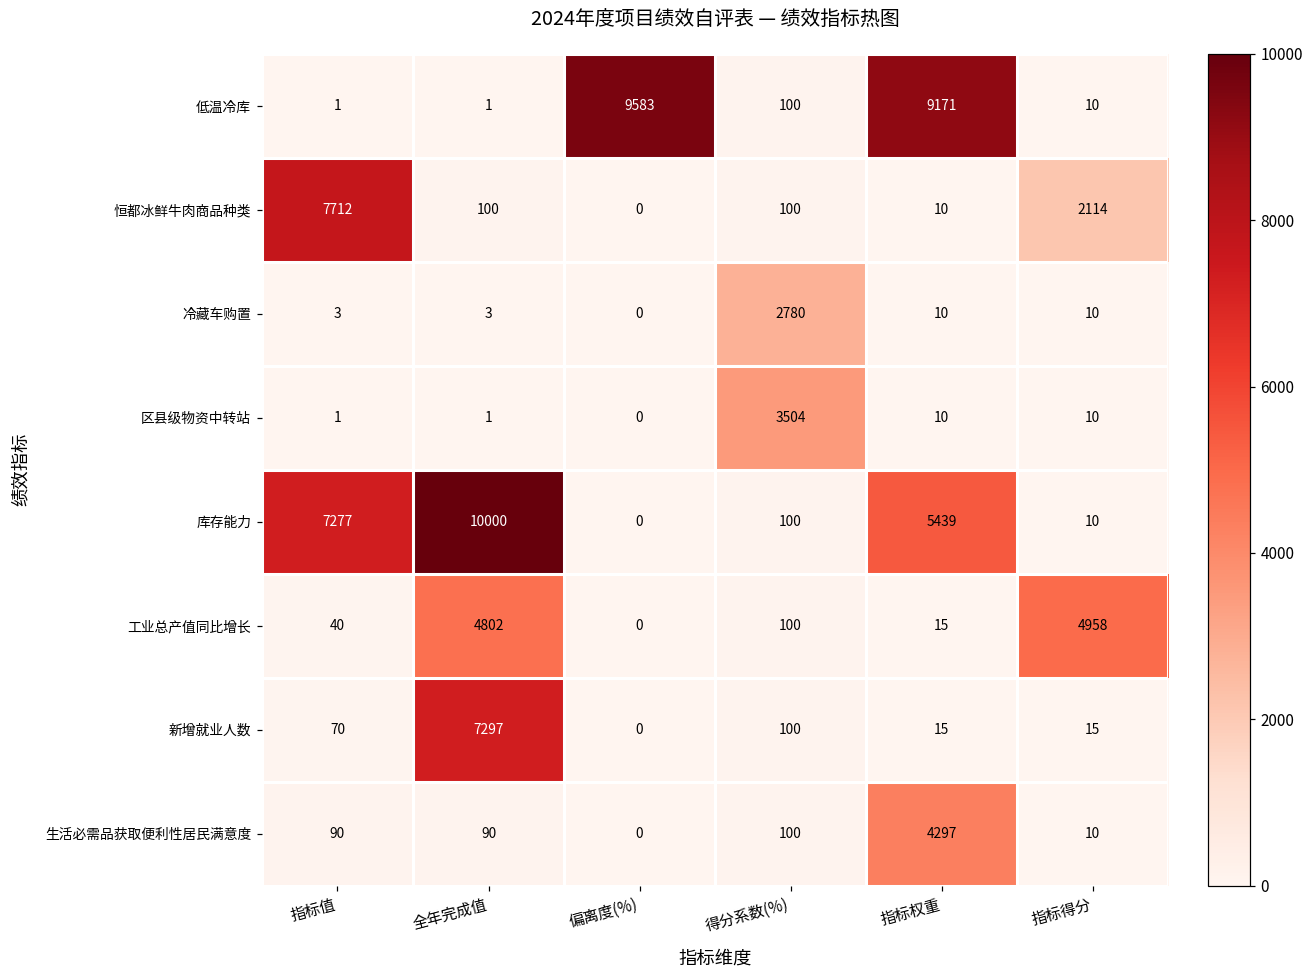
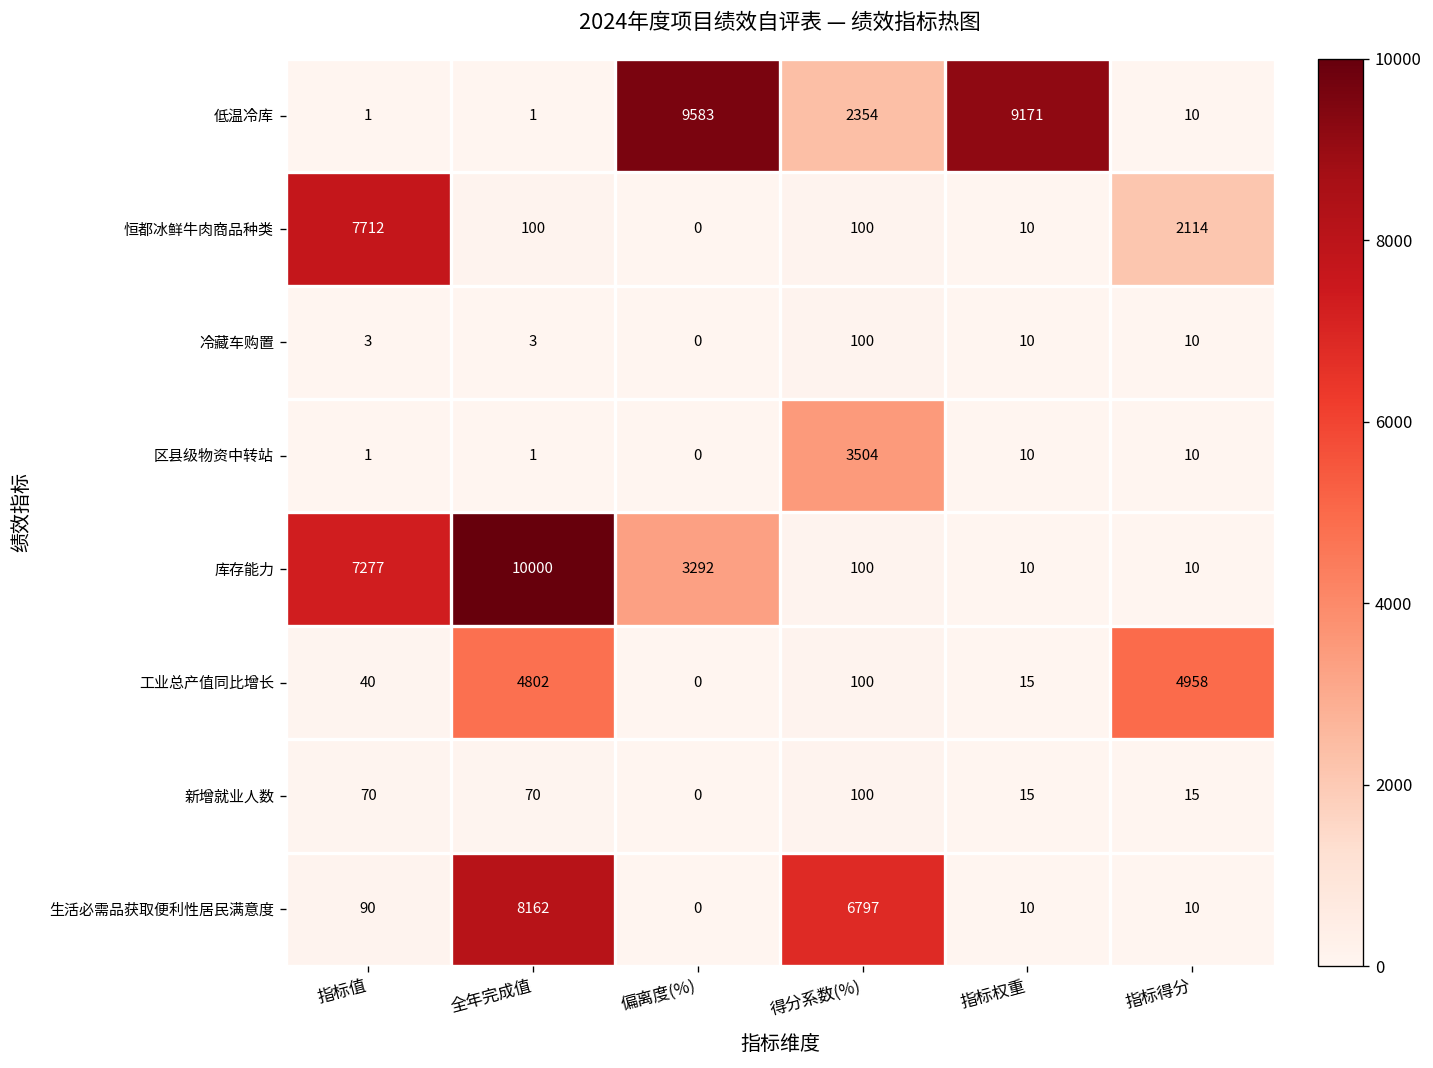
  {
    "低温冷库": {
      "指标值": 1,
      "全年完成值": 1,
      "偏离度(%)": 9583,
-     "得分系数(%)": 100,
+     "得分系数(%)": 2354,
      "指标权重": 9171,
      "指标得分": 10
    },
    "恒都冰鲜牛肉商品种类": {
      "指标值": 7712,
      "全年完成值": 100,
      "偏离度(%)": 0,
      "得分系数(%)": 100,
      "指标权重": 10,
      "指标得分": 2114
    },
    "冷藏车购置": {
      "指标值": 3,
      "全年完成值": 3,
      "偏离度(%)": 0,
-     "得分系数(%)": 2780,
+     "得分系数(%)": 100,
      "指标权重": 10,
      "指标得分": 10
    },
    "区县级物资中转站": {
      "指标值": 1,
      "全年完成值": 1,
      "偏离度(%)": 0,
      "得分系数(%)": 3504,
      "指标权重": 10,
      "指标得分": 10
    },
    "库存能力": {
      "指标值": 7277,
      "全年完成值": 10000,
-     "偏离度(%)": 0,
+     "偏离度(%)": 3292,
      "得分系数(%)": 100,
-     "指标权重": 5439,
+     "指标权重": 10,
      "指标得分": 10
    },
    "工业总产值同比增长": {
      "指标值": 40,
      "全年完成值": 4802,
      "偏离度(%)": 0,
      "得分系数(%)": 100,
      "指标权重": 15,
      "指标得分": 4958
    },
    "新增就业人数": {
      "指标值": 70,
-     "全年完成值": 7297,
+     "全年完成值": 70,
      "偏离度(%)": 0,
      "得分系数(%)": 100,
      "指标权重": 15,
      "指标得分": 15
    },
    "生活必需品获取便利性居民满意度": {
      "指标值": 90,
-     "全年完成值": 90,
+     "全年完成值": 8162,
      "偏离度(%)": 0,
-     "得分系数(%)": 100,
-     "指标权重": 4297,
+     "得分系数(%)": 6797,
+     "指标权重": 10,
      "指标得分": 10
    }
  }
